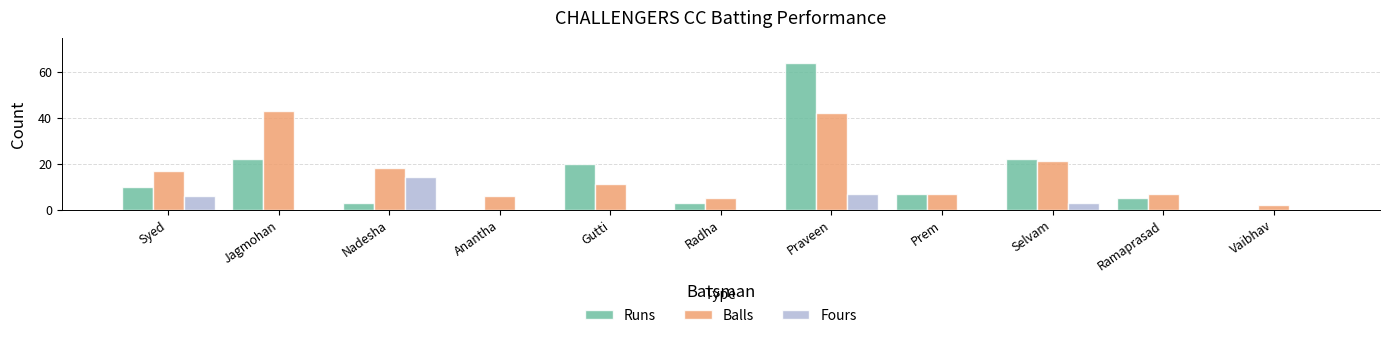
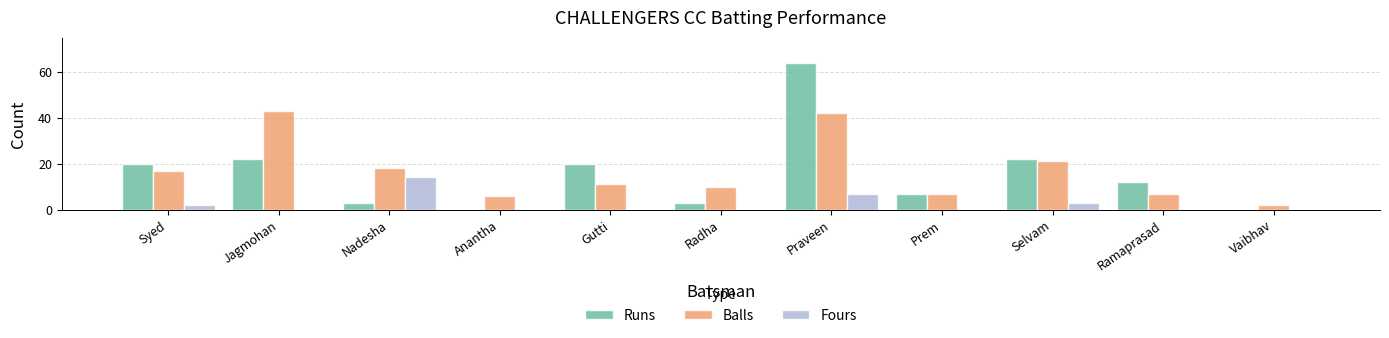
  {
    "Runs": {
-     "Syed": 10,
+     "Syed": 20,
      "Jagmohan": 22,
      "Nadesha": 3,
      "Anantha": 0,
      "Gutti": 20,
      "Radha": 3,
      "Praveen": 64,
      "Prem": 7,
      "Selvam": 22,
-     "Ramaprasad": 5,
+     "Ramaprasad": 12,
      "Vaibhav": 0
    },
    "Balls": {
      "Syed": 17,
      "Jagmohan": 43,
      "Nadesha": 18,
      "Anantha": 6,
      "Gutti": 11,
-     "Radha": 5,
+     "Radha": 10,
      "Praveen": 42,
      "Prem": 7,
      "Selvam": 21,
      "Ramaprasad": 7,
      "Vaibhav": 2
    },
    "Fours": {
-     "Syed": 6,
+     "Syed": 2,
      "Jagmohan": 0,
      "Nadesha": 14,
      "Anantha": 0,
      "Gutti": 0,
      "Radha": 0,
      "Praveen": 7,
      "Prem": 0,
      "Selvam": 3,
      "Ramaprasad": 0,
      "Vaibhav": 0
    }
  }
